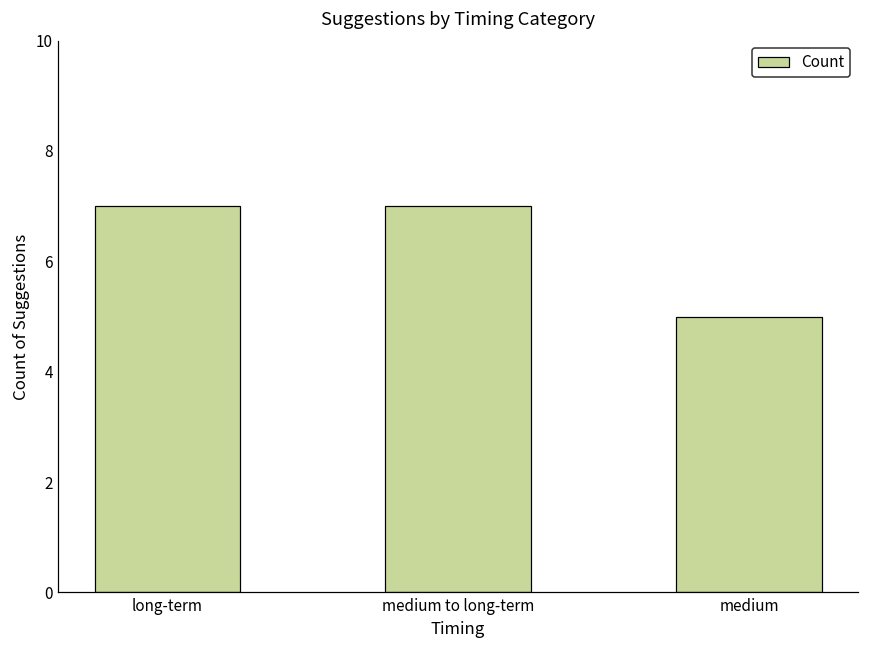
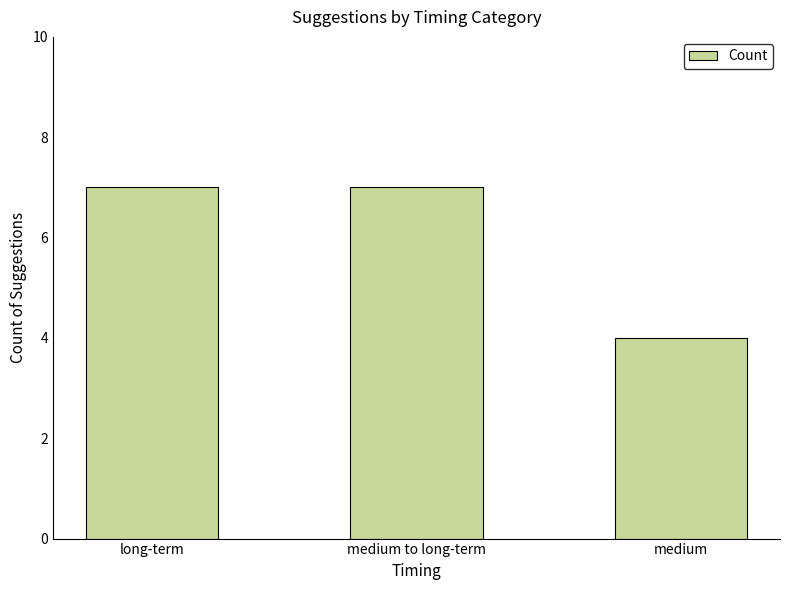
  {
    "long-term": 7,
    "medium to long-term": 7,
-   "medium": 5
+   "medium": 4
  }
